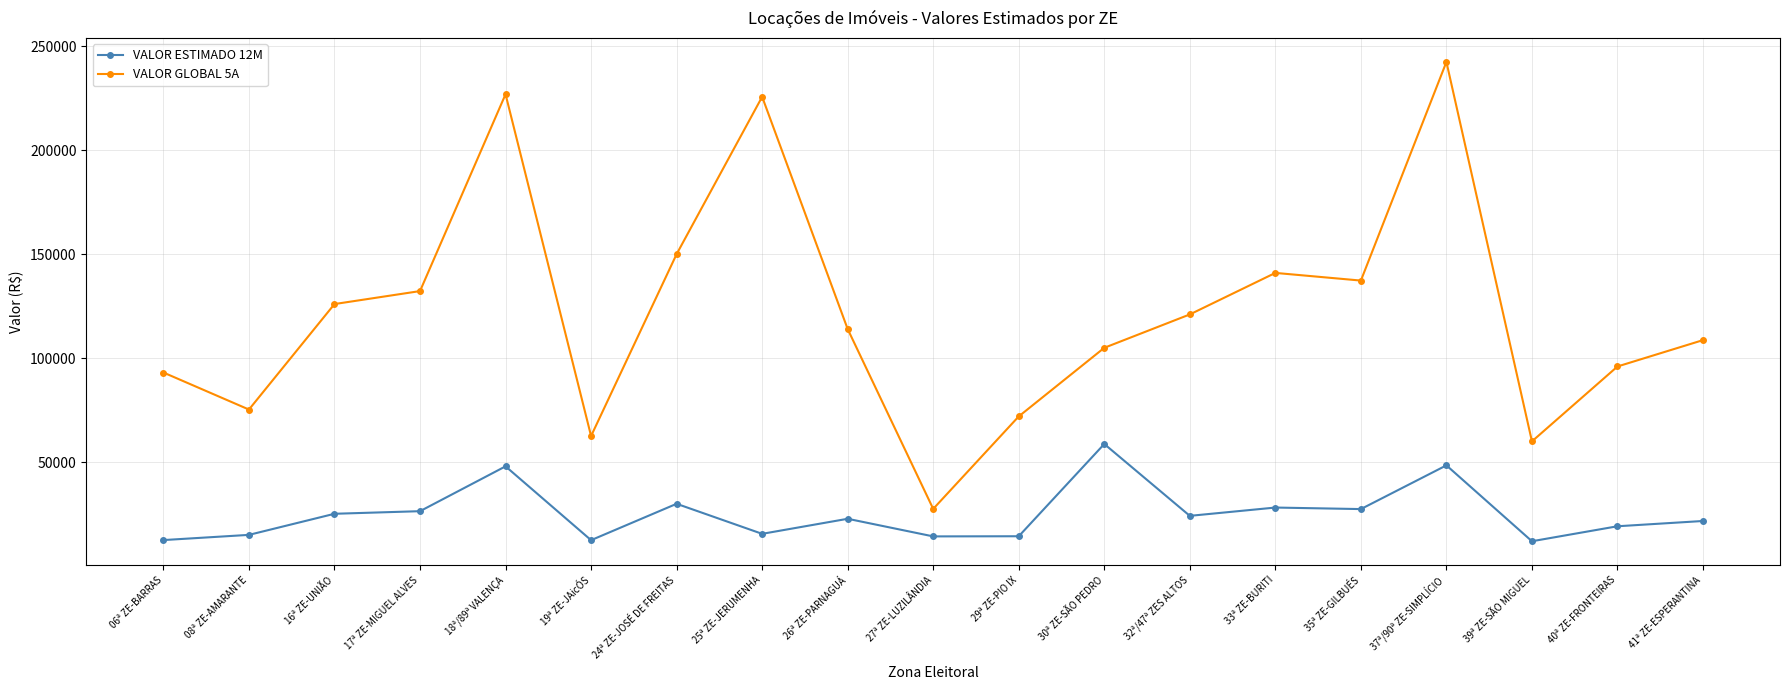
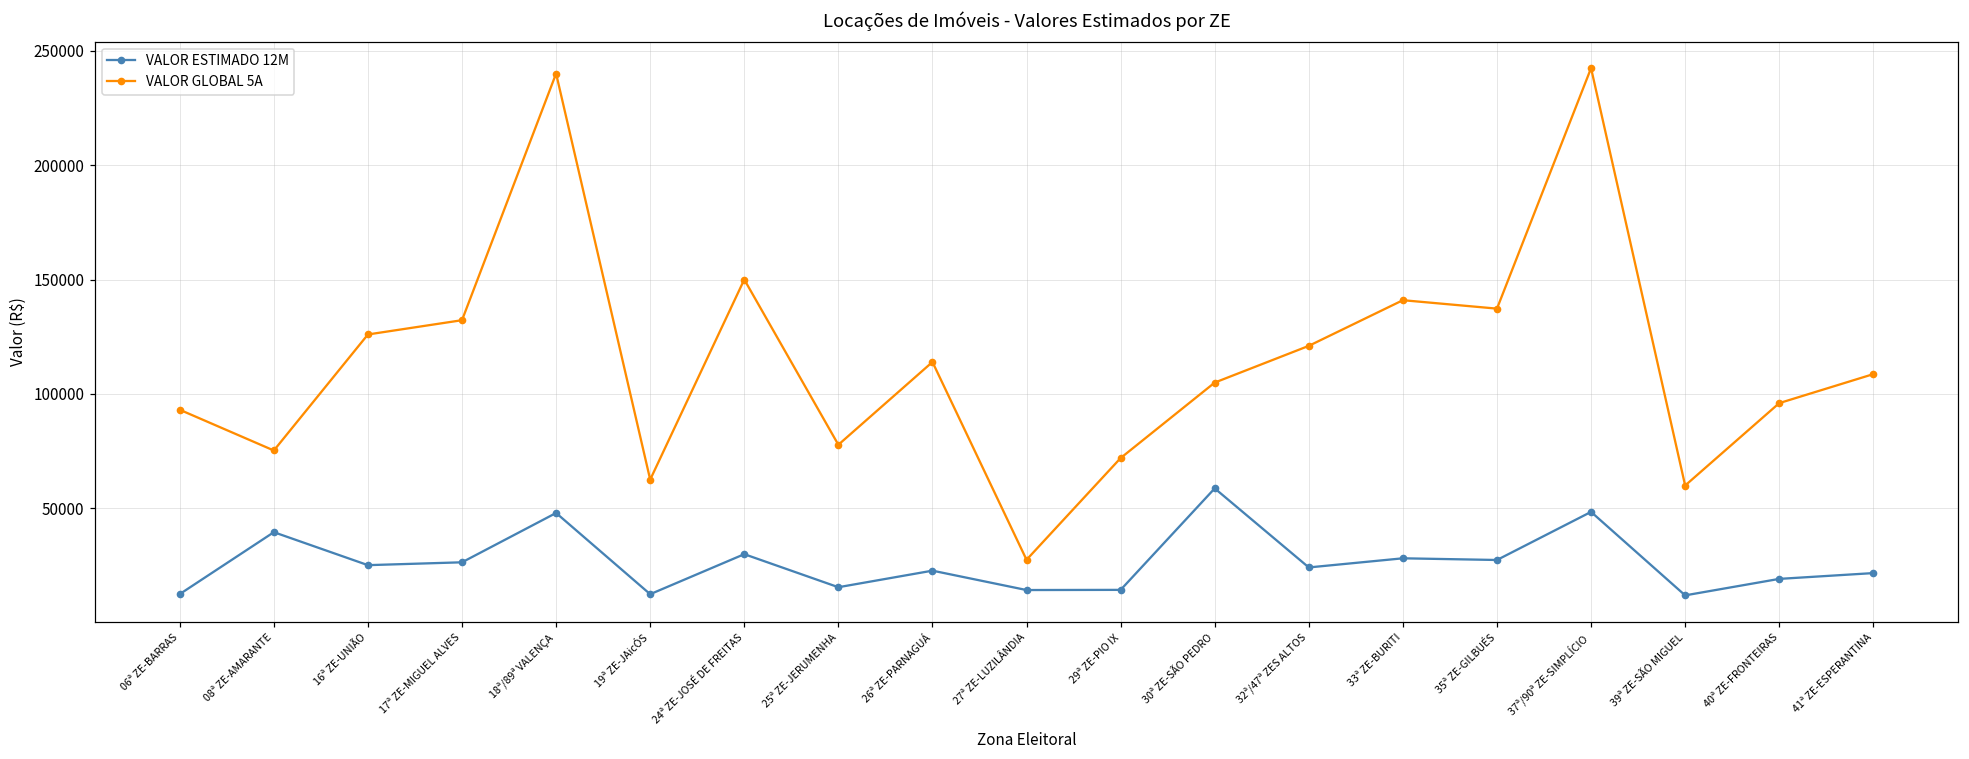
  {
    "VALOR ESTIMADO 12M": {
      "06ª ZE-BARRAS": 13000,
-     "08ª ZE-AMARANTE": 15000,
+     "08ª ZE-AMARANTE": 40000,
      "16ª ZE-UNIÃO": 25000,
      "17ª ZE-MIGUEL ALVES": 26000,
      "18ª/89ª VALENÇA": 48000,
      "19ª ZE-JAicÓS": 13000,
      "24ª ZE-JOSÉ DE FREITAS": 30000,
      "25ª ZE-JERUMENHA": 16000,
      "26ª ZE-PARNAGUÁ": 23000,
      "27ª ZE-LUZILÂNDIA": 14000,
      "29ª ZE-PIO IX": 14000,
      "30ª ZE-SÃO PEDRO": 59000,
      "32ª/47ª ZES ALTOS": 24000,
      "33ª ZE-BURITI": 28000,
      "35ª ZE-GILBUÉS": 27000,
      "37ª/90ª ZE-SIMPLÍCIO": 48000,
      "39ª ZE-SÃO MIGUEL": 12000,
      "40ª ZE-FRONTEIRAS": 19000,
      "41ª ZE-ESPERANTINA": 22000
    },
    "VALOR GLOBAL 5A": {
      "06ª ZE-BARRAS": 93000,
      "08ª ZE-AMARANTE": 75000,
      "16ª ZE-UNIÃO": 126000,
      "17ª ZE-MIGUEL ALVES": 132000,
-     "18ª/89ª VALENÇA": 227000,
+     "18ª/89ª VALENÇA": 240000,
      "19ª ZE-JAicÓS": 63000,
      "24ª ZE-JOSÉ DE FREITAS": 150000,
-     "25ª ZE-JERUMENHA": 226000,
+     "25ª ZE-JERUMENHA": 78000,
      "26ª ZE-PARNAGUÁ": 114000,
      "27ª ZE-LUZILÂNDIA": 28000,
      "29ª ZE-PIO IX": 72000,
      "30ª ZE-SÃO PEDRO": 105000,
      "32ª/47ª ZES ALTOS": 121000,
      "33ª ZE-BURITI": 141000,
      "35ª ZE-GILBUÉS": 137000,
      "37ª/90ª ZE-SIMPLÍCIO": 242000,
      "39ª ZE-SÃO MIGUEL": 60000,
      "40ª ZE-FRONTEIRAS": 96000,
      "41ª ZE-ESPERANTINA": 109000
    }
  }
